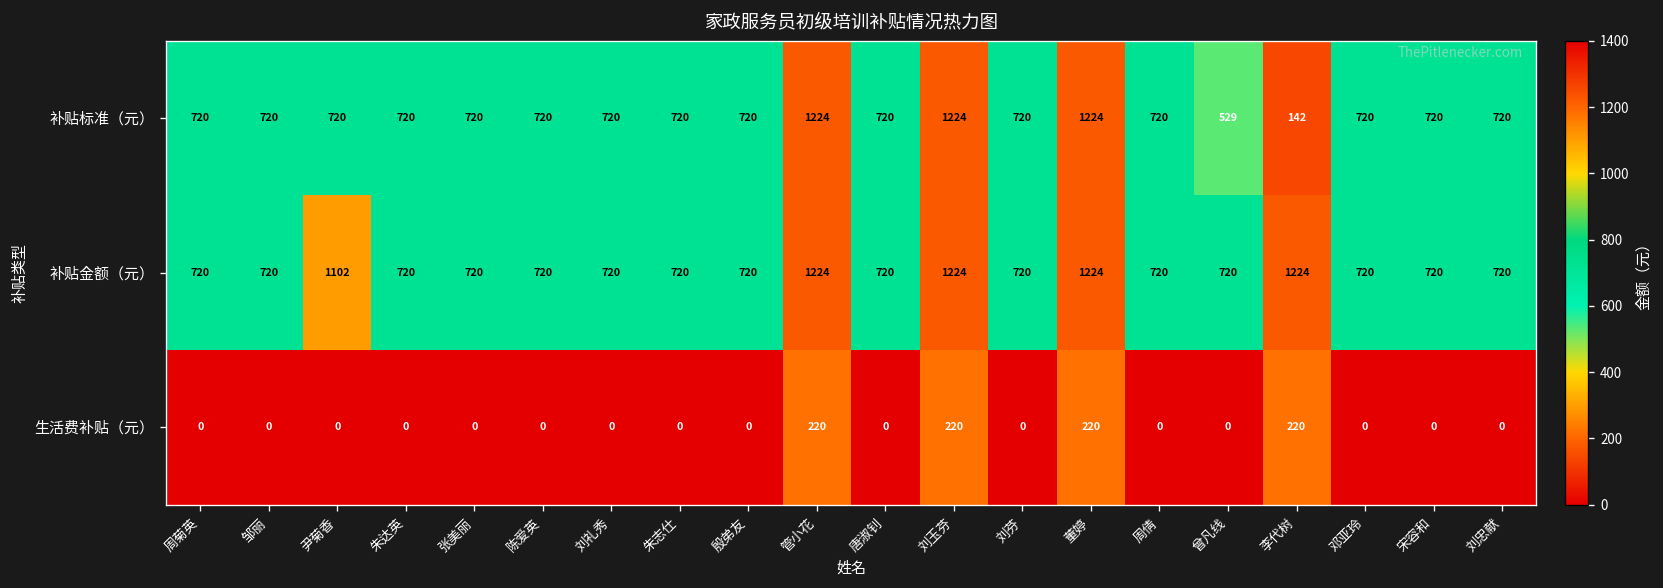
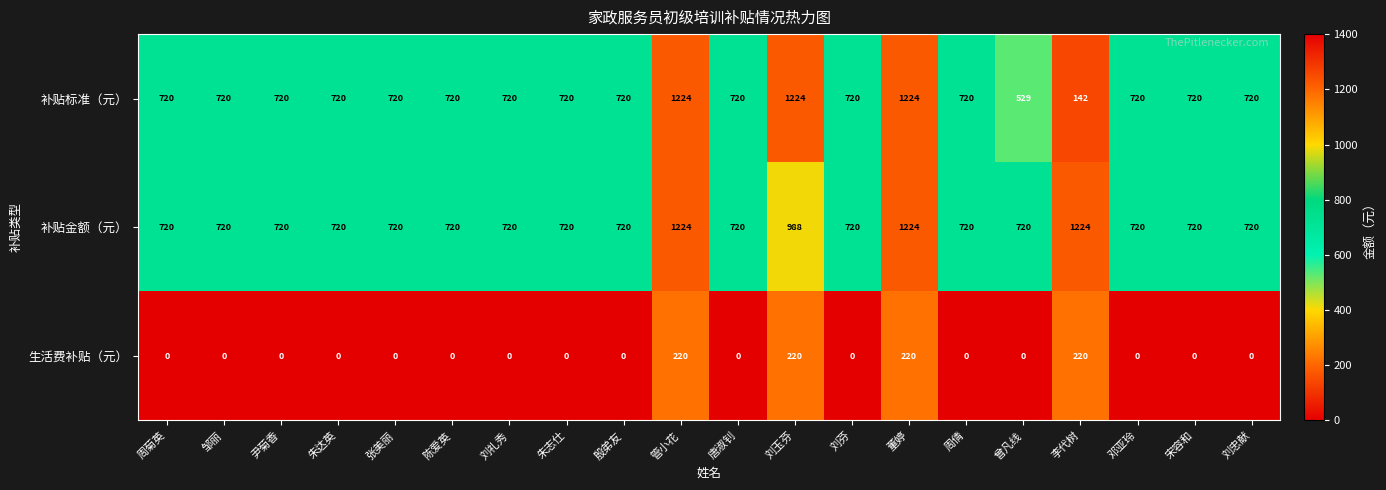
  {
    "补贴标准（元）": {
      "周菊英": 720,
      "邹丽": 720,
      "尹菊香": 720,
      "朱达英": 720,
      "张美丽": 720,
      "陈爱英": 720,
      "刘礼秀": 720,
      "朱志仕": 720,
      "殷弟友": 720,
      "管小花": 1224,
      "唐淑钊": 720,
      "刘玉芬": 1224,
      "刘芬": 720,
      "董婷": 1224,
      "周倩": 720,
      "曾凡线": 529,
      "李代树": 142,
      "邓亚玲": 720,
      "刘忠献": 720
    },
    "补贴金额（元）": {
      "周菊英": 720,
      "邹丽": 720,
-     "尹菊香": 1102,
+     "尹菊香": 720,
      "朱达英": 720,
      "张美丽": 720,
      "陈爱英": 720,
      "刘礼秀": 720,
      "朱志仕": 720,
      "殷弟友": 720,
      "管小花": 1224,
      "唐淑钊": 720,
-     "刘玉芬": 1224,
+     "刘玉芬": 988,
      "刘芬": 720,
      "董婷": 1224,
      "周倩": 720,
      "曾凡线": 720,
      "李代树": 1224,
      "邓亚玲": 720,
      "宋容和": 720,
      "刘忠献": 720
    },
    "生活费补贴（元）": {
      "周菊英": 0,
      "邹丽": 0,
      "尹菊香": 0,
      "朱达英": 0,
      "张美丽": 0,
      "陈爱英": 0,
      "刘礼秀": 0,
      "朱志仕": 0,
      "殷弟友": 0,
      "管小花": 220,
      "唐淑钊": 0,
      "刘玉芬": 220,
      "刘芬": 0,
      "董婷": 220,
      "周倩": 0,
      "曾凡线": 0,
      "李代树": 220,
      "邓亚玲": 0,
      "宋容和": 0,
      "刘忠献": 0
    }
  }
